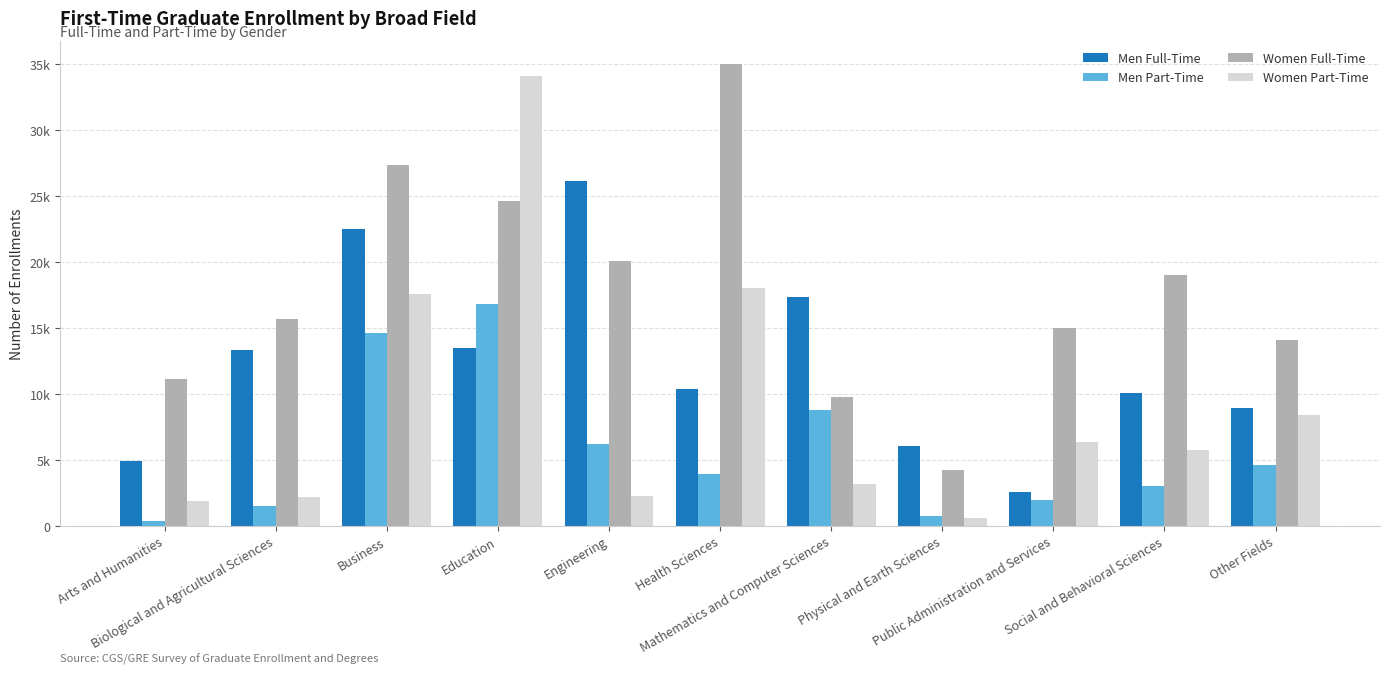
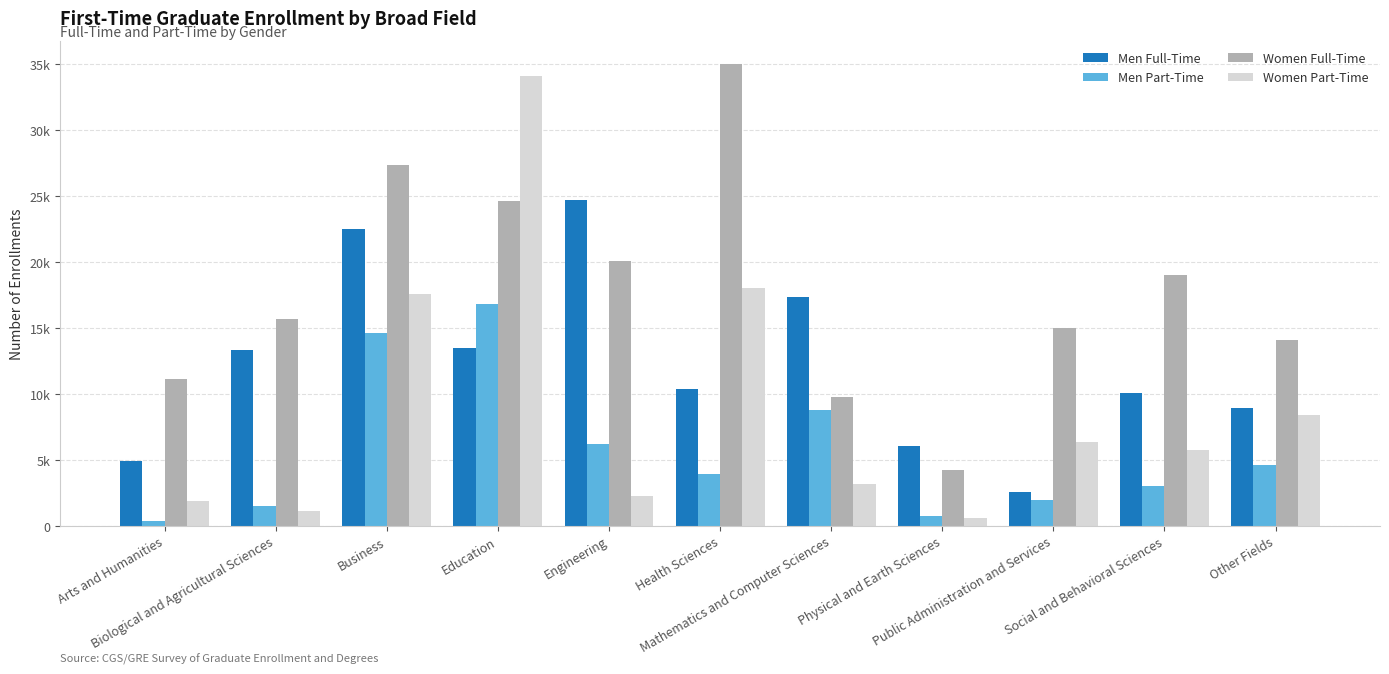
  {
    "Men Full-Time": {
      "Arts and Humanities": 4900,
      "Biological and Agricultural Sciences": 13300,
      "Business": 22500,
      "Education": 13500,
-     "Engineering": 26100,
+     "Engineering": 24700,
      "Health Sciences": 10300,
      "Mathematics and Computer Sciences": 17300,
      "Physical and Earth Sciences": 6000,
      "Public Administration and Services": 2600,
      "Social and Behavioral Sciences": 10000,
      "Other Fields": 9000
    },
    "Men Part-Time": {
      "Arts and Humanities": 400,
      "Biological and Agricultural Sciences": 1500,
      "Business": 14600,
      "Education": 16800,
      "Engineering": 6200,
      "Health Sciences": 3900,
      "Mathematics and Computer Sciences": 8800,
      "Physical and Earth Sciences": 700,
      "Public Administration and Services": 1900,
      "Social and Behavioral Sciences": 3000,
      "Other Fields": 4600
    },
    "Women Full-Time": {
      "Arts and Humanities": 11100,
      "Biological and Agricultural Sciences": 15700,
      "Business": 27400,
      "Education": 24700,
      "Engineering": 20100,
      "Health Sciences": 35000,
      "Mathematics and Computer Sciences": 9800,
      "Physical and Earth Sciences": 4200,
      "Public Administration and Services": 15000,
      "Social and Behavioral Sciences": 19000,
      "Other Fields": 14100
    },
    "Women Part-Time": {
      "Arts and Humanities": 1900,
-     "Biological and Agricultural Sciences": 2200,
+     "Biological and Agricultural Sciences": 1100,
      "Business": 17600,
      "Education": 34100,
      "Engineering": 2300,
      "Health Sciences": 18000,
      "Mathematics and Computer Sciences": 3200,
      "Physical and Earth Sciences": 600,
      "Public Administration and Services": 6400,
      "Social and Behavioral Sciences": 5800,
      "Other Fields": 8400
    }
  }
